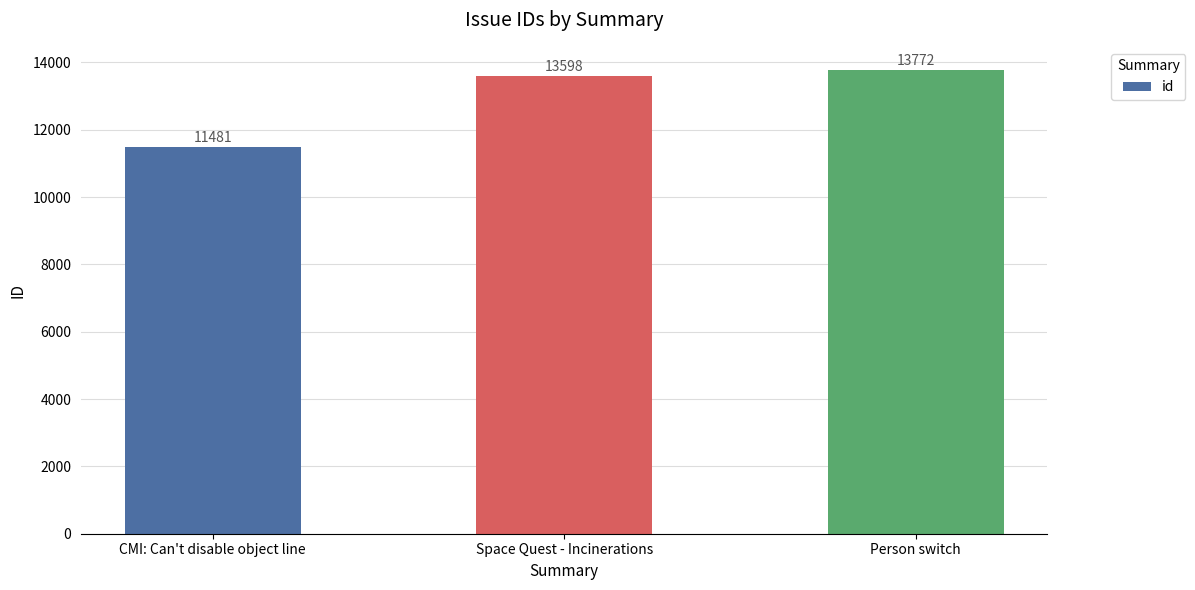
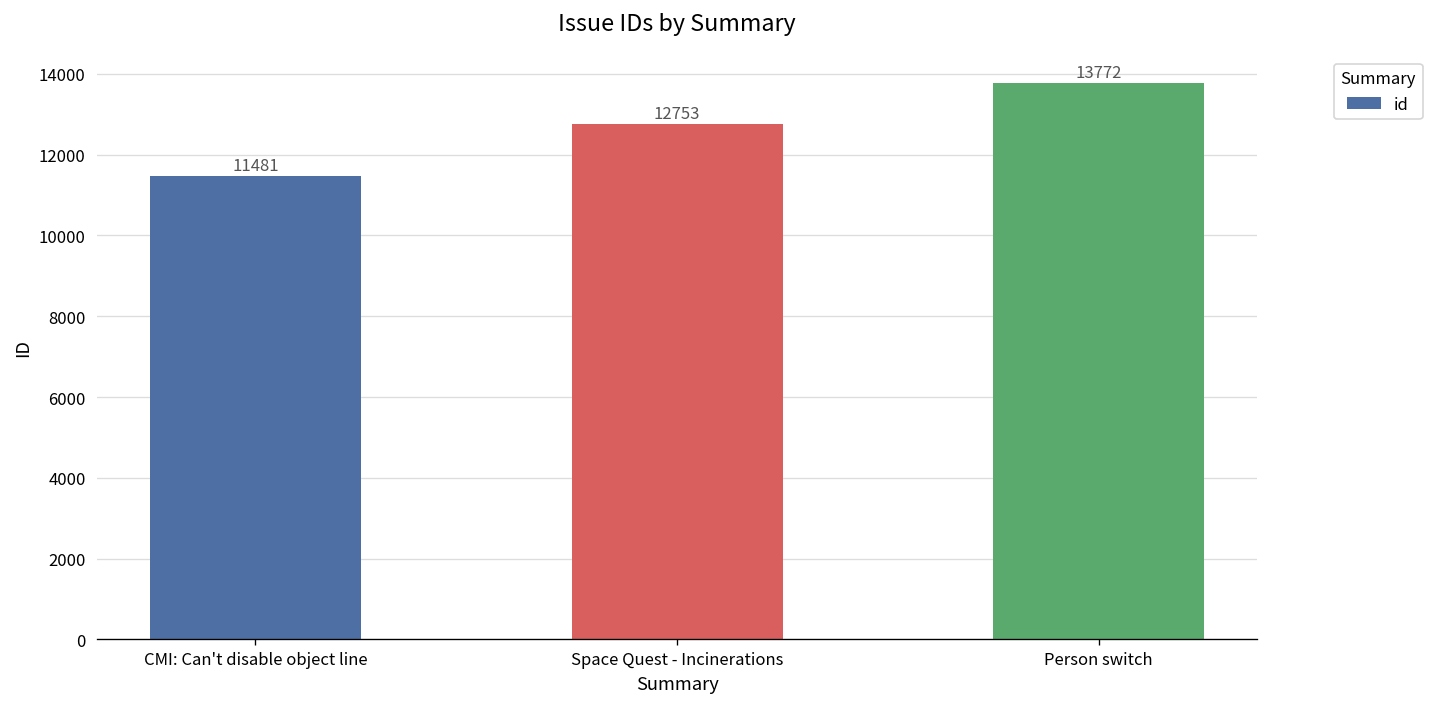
  {
    "CMI: Can't disable object line": 11481,
-   "Space Quest - Incinerations": 13598,
+   "Space Quest - Incinerations": 12753,
    "Person switch": 13772
  }
